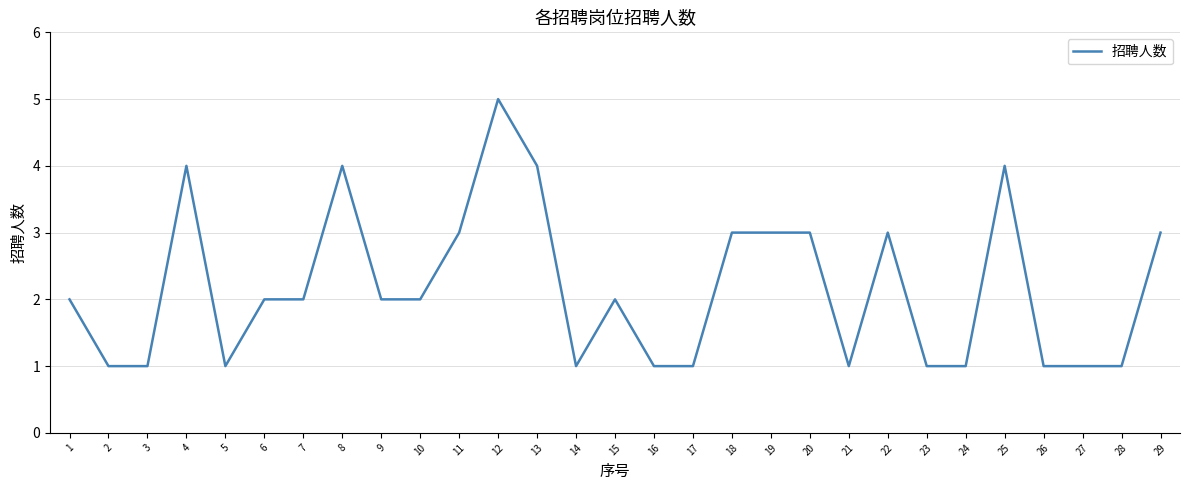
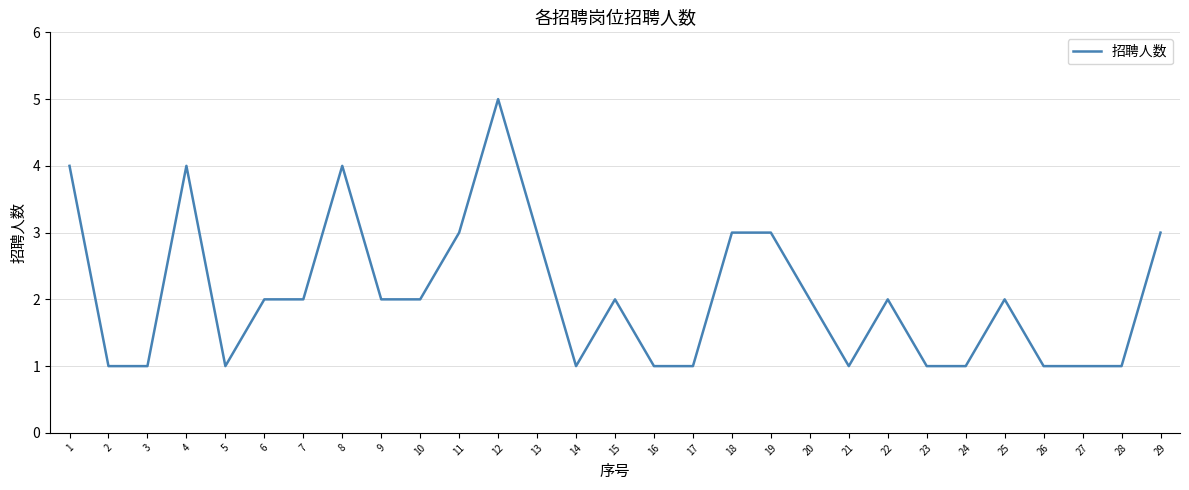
  {
-   "1": 2,
+   "1": 4,
    "2": 1,
    "3": 1,
    "4": 4,
    "5": 1,
    "6": 2,
    "7": 2,
    "8": 4,
    "9": 2,
    "10": 2,
    "11": 3,
    "12": 5,
-   "13": 4,
+   "13": 3,
    "14": 1,
    "15": 2,
    "16": 1,
    "17": 1,
    "18": 3,
    "19": 3,
-   "20": 3,
+   "20": 2,
    "21": 1,
-   "22": 3,
+   "22": 2,
    "23": 1,
    "24": 1,
-   "25": 4,
+   "25": 2,
    "26": 1,
    "27": 1,
    "28": 1,
    "29": 3
  }
